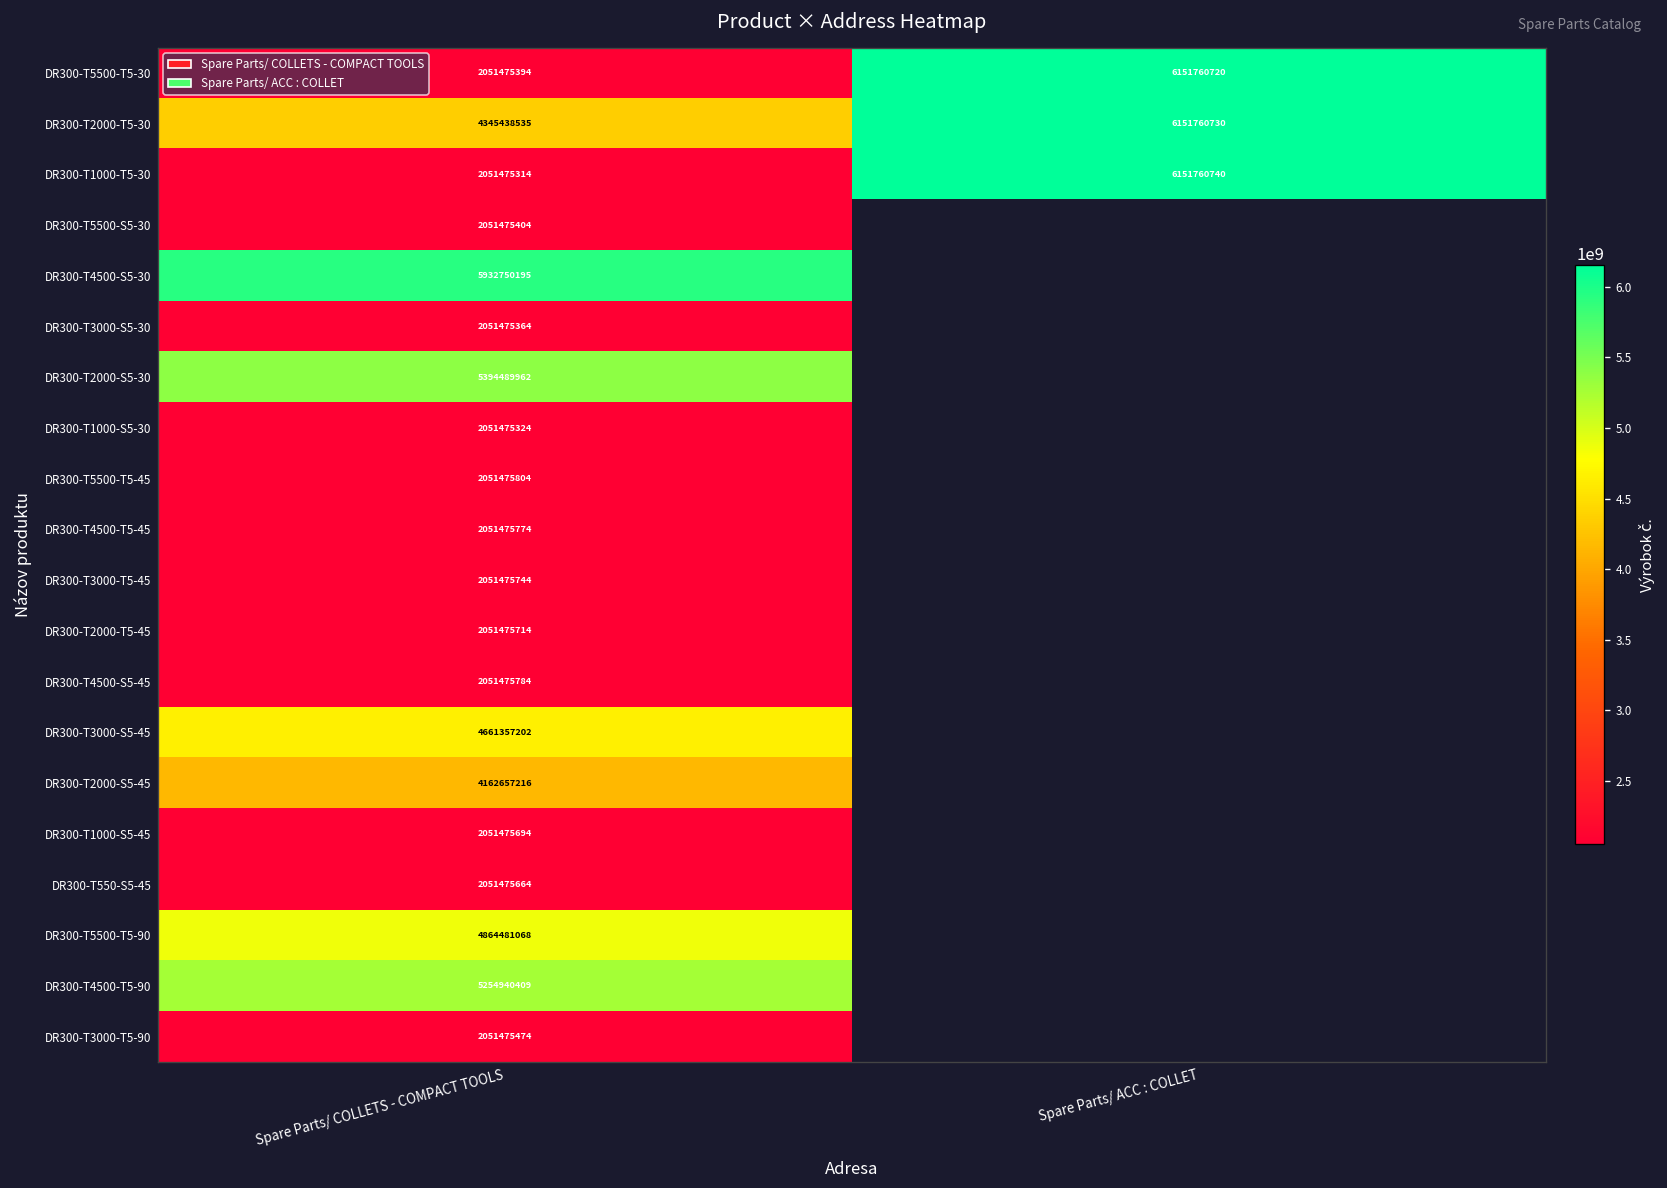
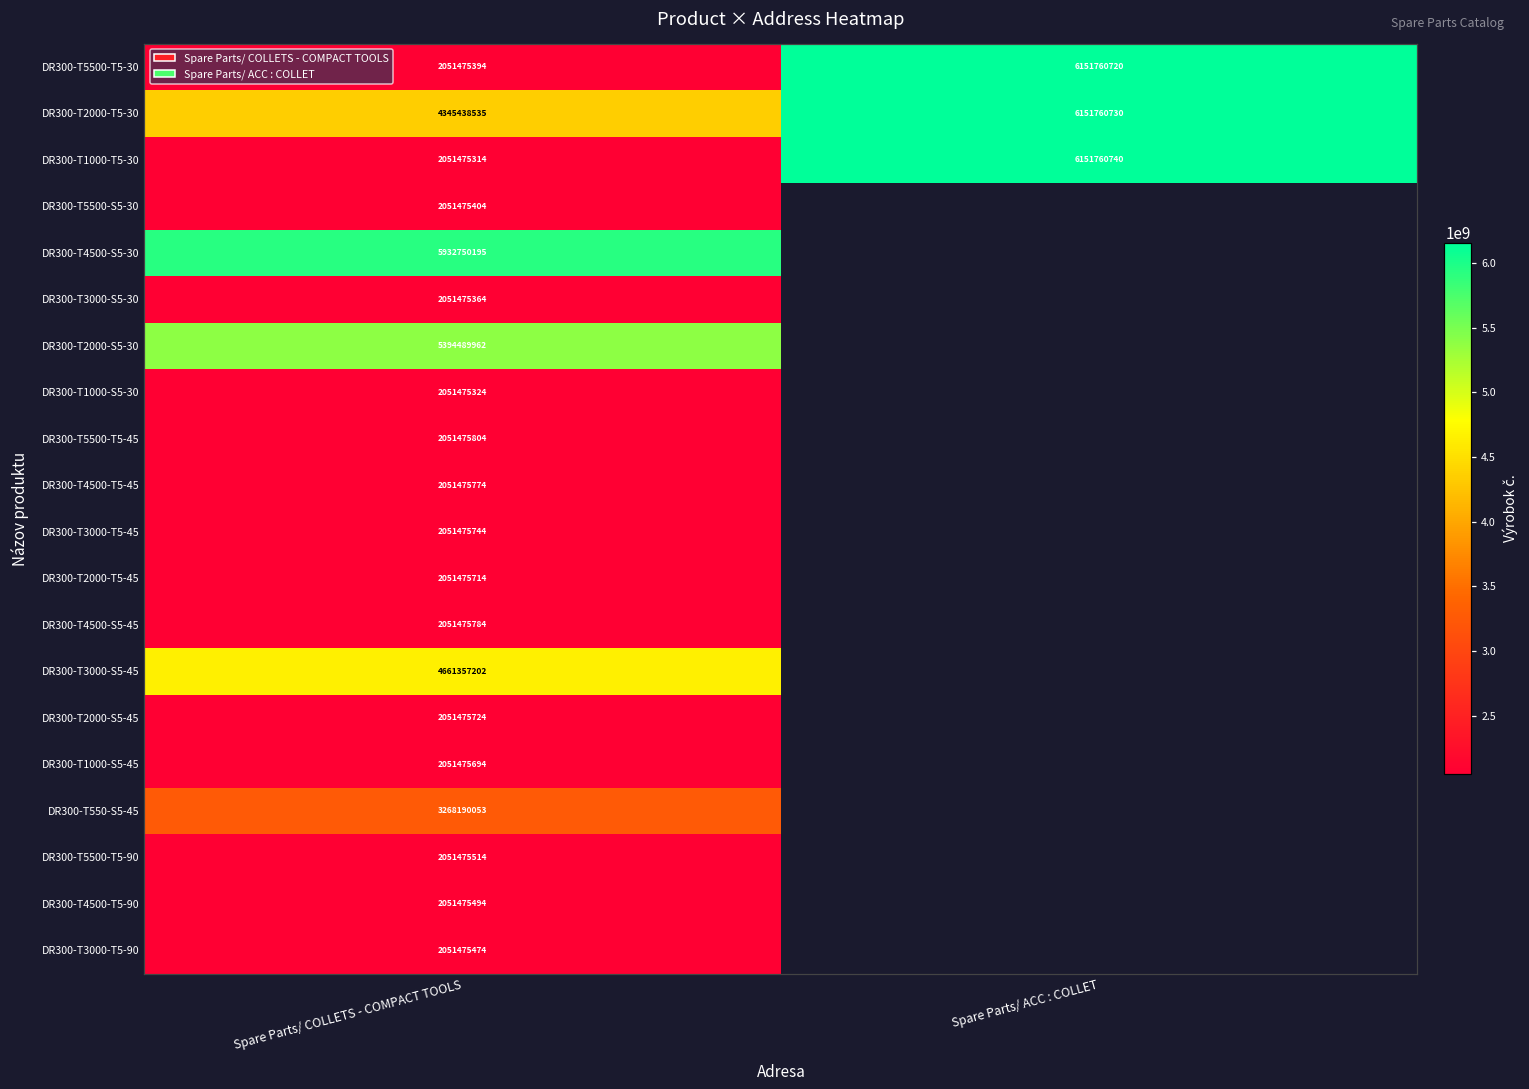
  {
    "DR300-T5500-T5-30": {
      "Spare Parts/ COLLETS - COMPACT TOOLS": 2051475394,
      "Spare Parts/ ACC : COLLET": 6151760720
    },
    "DR300-T2000-T5-30": {
      "Spare Parts/ COLLETS - COMPACT TOOLS": 4345438535,
      "Spare Parts/ ACC : COLLET": 6151760730
    },
    "DR300-T1000-T5-30": {
      "Spare Parts/ COLLETS - COMPACT TOOLS": 2051475314,
      "Spare Parts/ ACC : COLLET": 6151760740
    },
    "DR300-T5500-S5-30": {
      "Spare Parts/ COLLETS - COMPACT TOOLS": 2051475404
    },
    "DR300-T4500-S5-30": {
      "Spare Parts/ COLLETS - COMPACT TOOLS": 5932750195
    },
    "DR300-T3000-S5-30": {
      "Spare Parts/ COLLETS - COMPACT TOOLS": 2051475364
    },
    "DR300-T2000-S5-30": {
      "Spare Parts/ COLLETS - COMPACT TOOLS": 5394489962
    },
    "DR300-T1000-S5-30": {
      "Spare Parts/ COLLETS - COMPACT TOOLS": 2051475324
    },
    "DR300-T5500-T5-45": {
      "Spare Parts/ COLLETS - COMPACT TOOLS": 2051475804
    },
    "DR300-T4500-T5-45": {
      "Spare Parts/ COLLETS - COMPACT TOOLS": 2051475774
    },
    "DR300-T3000-T5-45": {
      "Spare Parts/ COLLETS - COMPACT TOOLS": 2051475744
    },
    "DR300-T2000-T5-45": {
      "Spare Parts/ COLLETS - COMPACT TOOLS": 2051475714
    },
    "DR300-T4500-S5-45": {
      "Spare Parts/ COLLETS - COMPACT TOOLS": 2051475784
    },
    "DR300-T3000-S5-45": {
      "Spare Parts/ COLLETS - COMPACT TOOLS": 4661357202
    },
    "DR300-T2000-S5-45": {
-     "Spare Parts/ COLLETS - COMPACT TOOLS": 4162657216
+     "Spare Parts/ COLLETS - COMPACT TOOLS": 2051475724
    },
    "DR300-T1000-S5-45": {
      "Spare Parts/ COLLETS - COMPACT TOOLS": 2051475694
    },
    "DR300-T550-S5-45": {
-     "Spare Parts/ COLLETS - COMPACT TOOLS": 2051475664
+     "Spare Parts/ COLLETS - COMPACT TOOLS": 3268190053
    },
    "DR300-T5500-T5-90": {
-     "Spare Parts/ COLLETS - COMPACT TOOLS": 4864481068
+     "Spare Parts/ COLLETS - COMPACT TOOLS": 2051475514
    },
    "DR300-T4500-T5-90": {
-     "Spare Parts/ COLLETS - COMPACT TOOLS": 5254940409
+     "Spare Parts/ COLLETS - COMPACT TOOLS": 2051475494
    },
    "DR300-T3000-T5-90": {
      "Spare Parts/ COLLETS - COMPACT TOOLS": 2051475474
    }
  }
